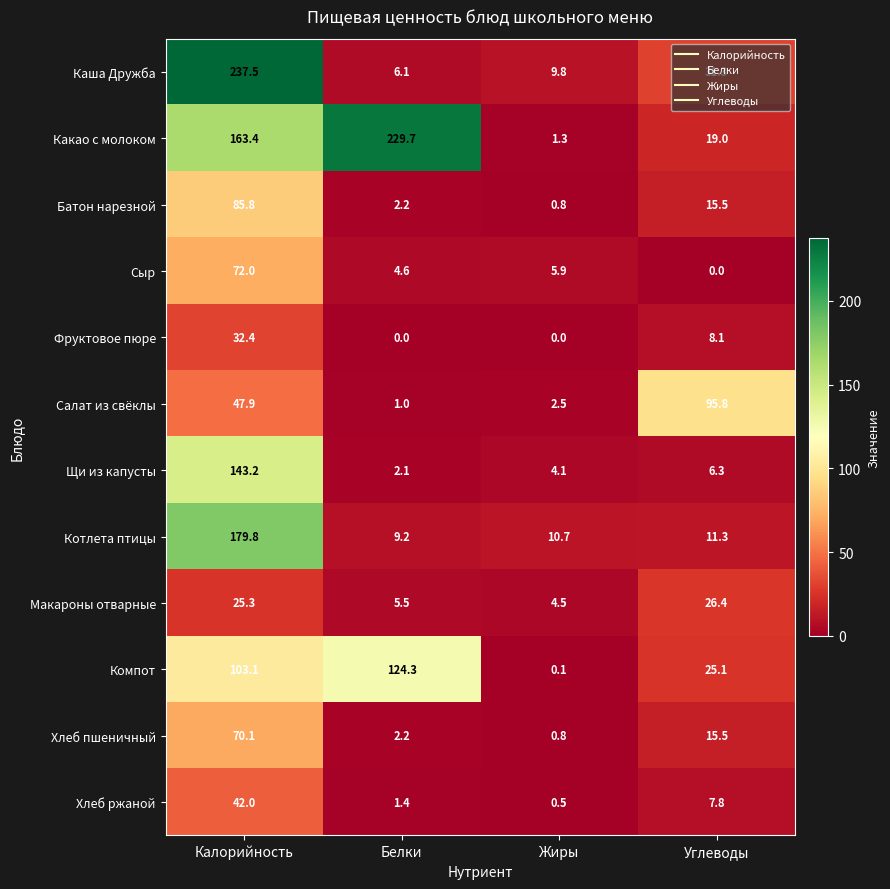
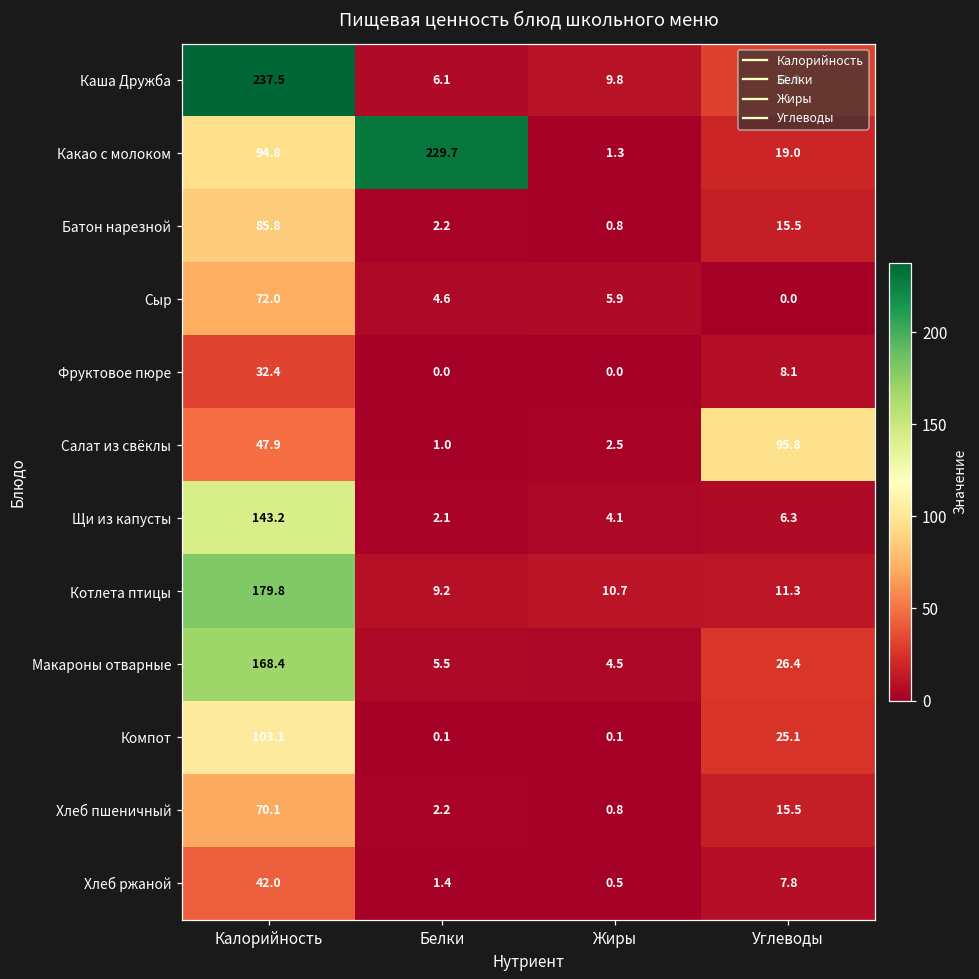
  {
    "Каша Дружба": {
      "Калорийность": 237.5,
      "Белки": 6.1,
      "Жиры": 9.8
    },
    "Какао с молоком": {
-     "Калорийность": 163.4,
+     "Калорийность": 94.8,
      "Белки": 229.7,
      "Жиры": 1.3,
      "Углеводы": 19.0
    },
    "Батон нарезной": {
      "Калорийность": 85.8,
      "Белки": 2.2,
      "Жиры": 0.8,
      "Углеводы": 15.5
    },
    "Сыр": {
      "Калорийность": 72.0,
      "Белки": 4.6,
      "Жиры": 5.9,
      "Углеводы": 0.0
    },
    "Фруктовое пюре": {
      "Калорийность": 32.4,
      "Белки": 0.0,
      "Жиры": 0.0,
      "Углеводы": 8.1
    },
    "Салат из свёклы": {
      "Калорийность": 47.9,
      "Белки": 1.0,
      "Жиры": 2.5,
      "Углеводы": 95.8
    },
    "Щи из капусты": {
      "Калорийность": 143.2,
      "Белки": 2.1,
      "Жиры": 4.1,
      "Углеводы": 6.3
    },
    "Котлета птицы": {
      "Калорийность": 179.8,
      "Белки": 9.2,
      "Жиры": 10.7,
      "Углеводы": 11.3
    },
    "Макароны отварные": {
-     "Калорийность": 25.3,
+     "Калорийность": 168.4,
      "Белки": 5.5,
      "Жиры": 4.5,
      "Углеводы": 26.4
    },
    "Компот": {
      "Калорийность": 103.1,
-     "Белки": 124.3,
+     "Белки": 0.1,
      "Жиры": 0.1,
      "Углеводы": 25.1
    },
    "Хлеб пшеничный": {
      "Калорийность": 70.1,
      "Белки": 2.2,
      "Жиры": 0.8,
      "Углеводы": 15.5
    },
    "Хлеб ржаной": {
      "Калорийность": 42.0,
      "Белки": 1.4,
      "Жиры": 0.5,
      "Углеводы": 7.8
    }
  }
